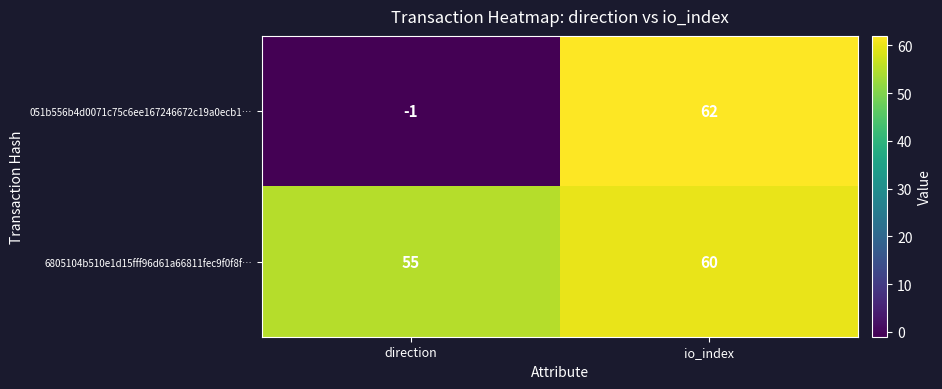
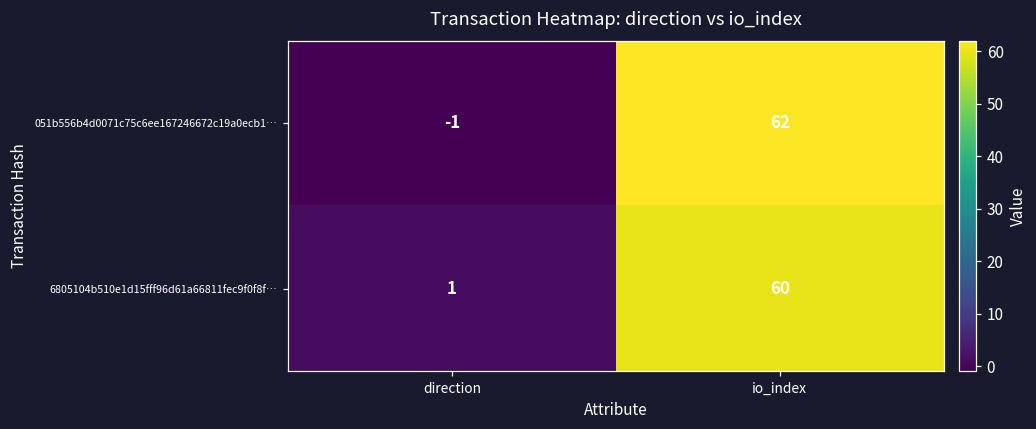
  {
    "051b556b4d0071c75c6ee167246672c19a0ecb1…": {
      "direction": -1,
      "io_index": 62
    },
    "6805104b510e1d15fff96d61a66811fec9f0f8f…": {
-     "direction": 55,
+     "direction": 1,
      "io_index": 60
    }
  }
